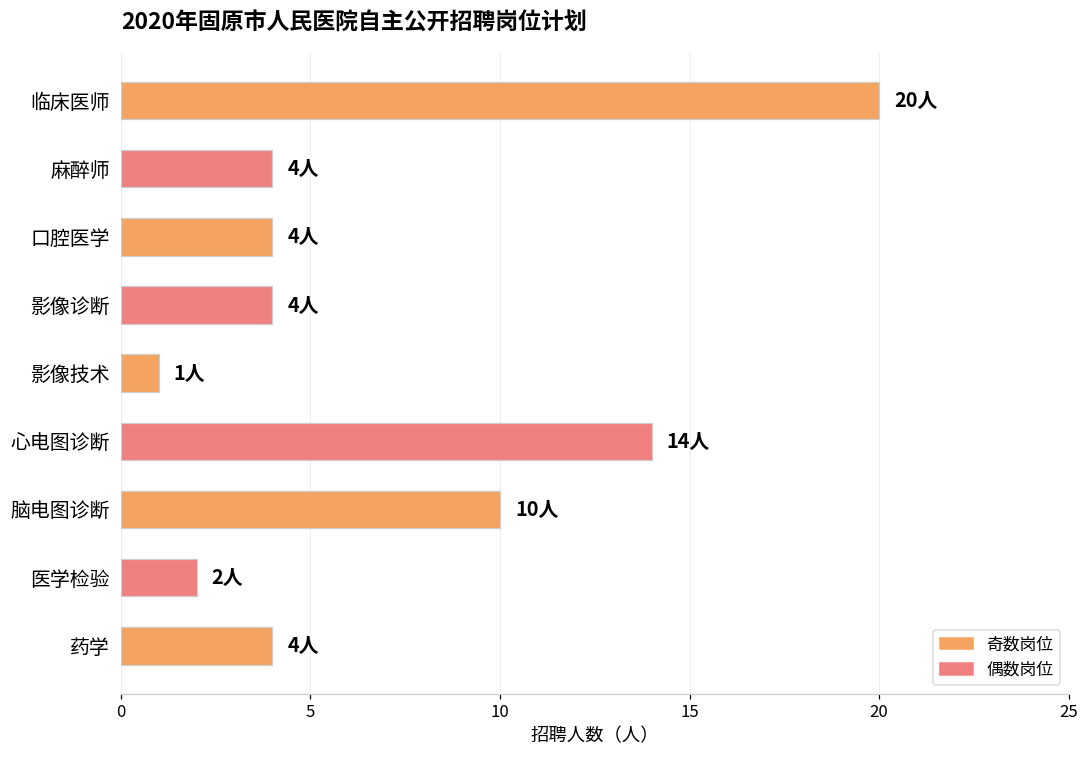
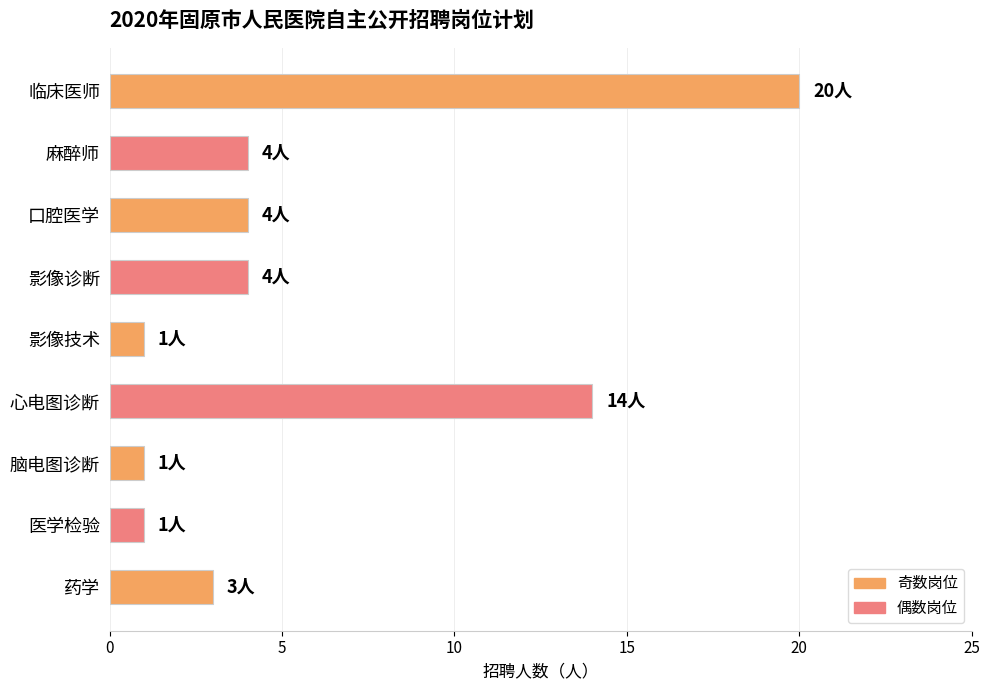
  {
    "临床医师": "20人",
    "麻醉师": "4人",
    "口腔医学": "4人",
    "影像诊断": "4人",
    "影像技术": "1人",
    "心电图诊断": "14人",
-   "脑电图诊断": "10人",
-   "医学检验": "2人",
-   "药学": "4人"
+   "脑电图诊断": "1人",
+   "医学检验": "1人",
+   "药学": "3人"
  }
